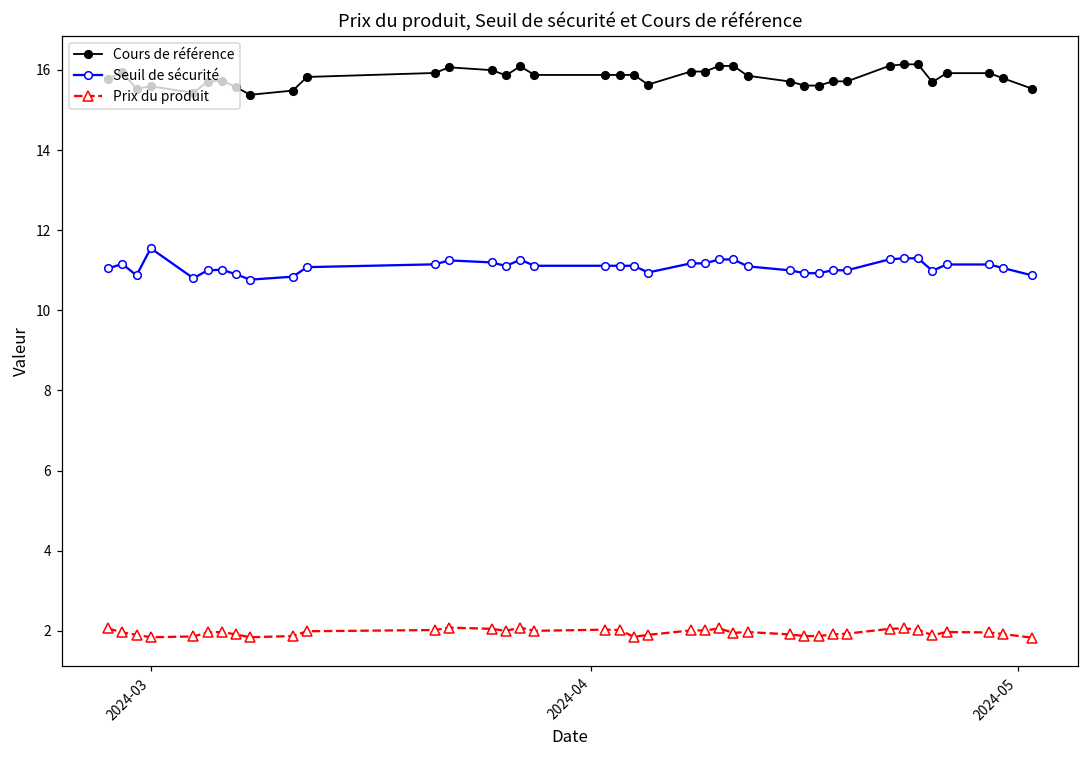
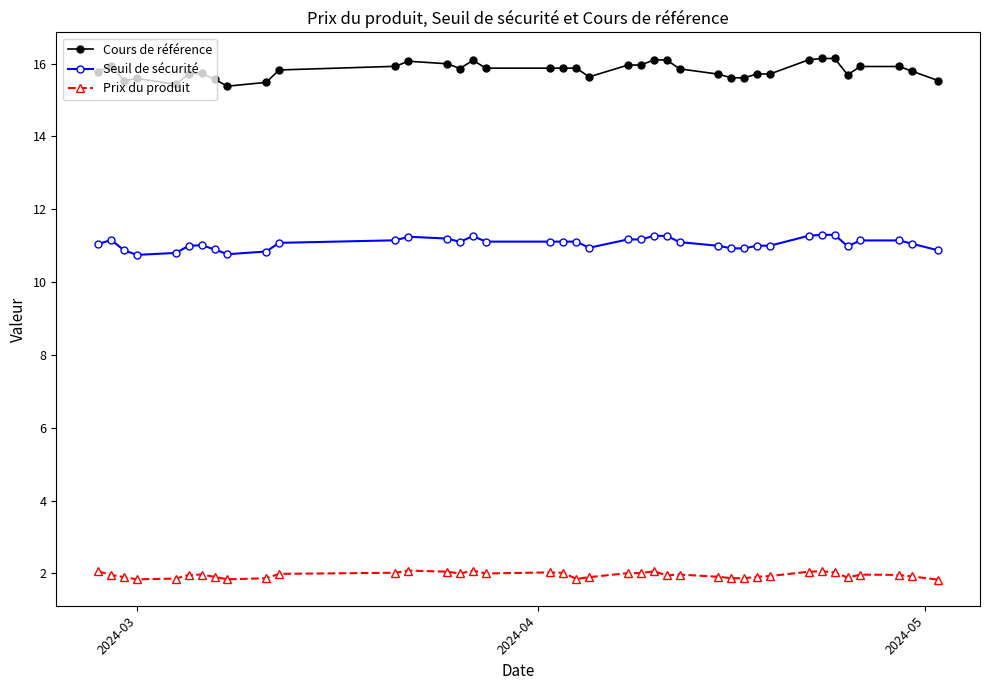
  {
    "Seuil de sécurité": {
-     "2024-03": 11.5
+     "2024-03": 10.7
    },
    "Prix du produit": {
      "2024-03": 1.8
    }
  }
